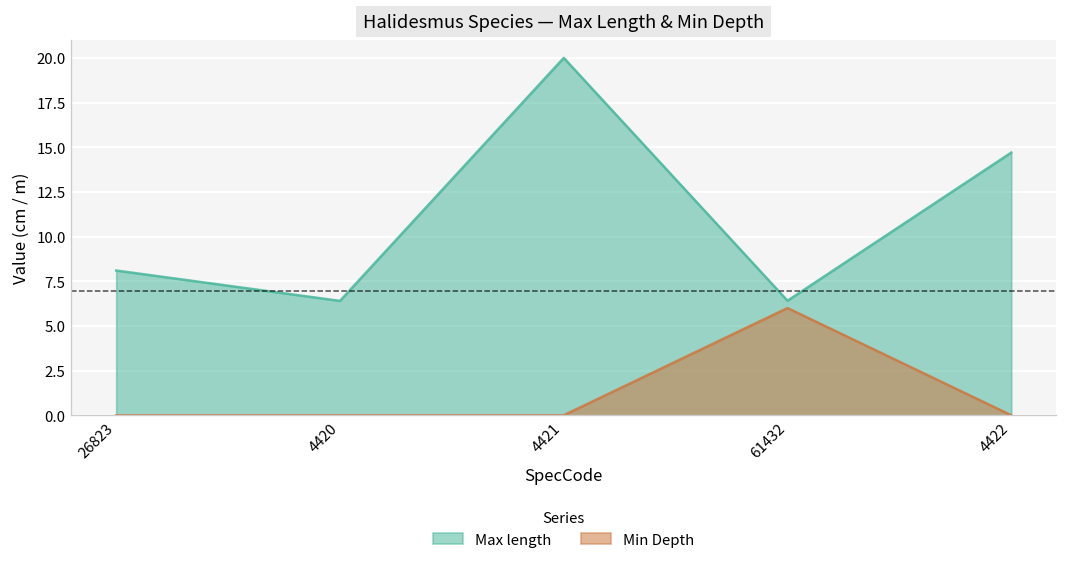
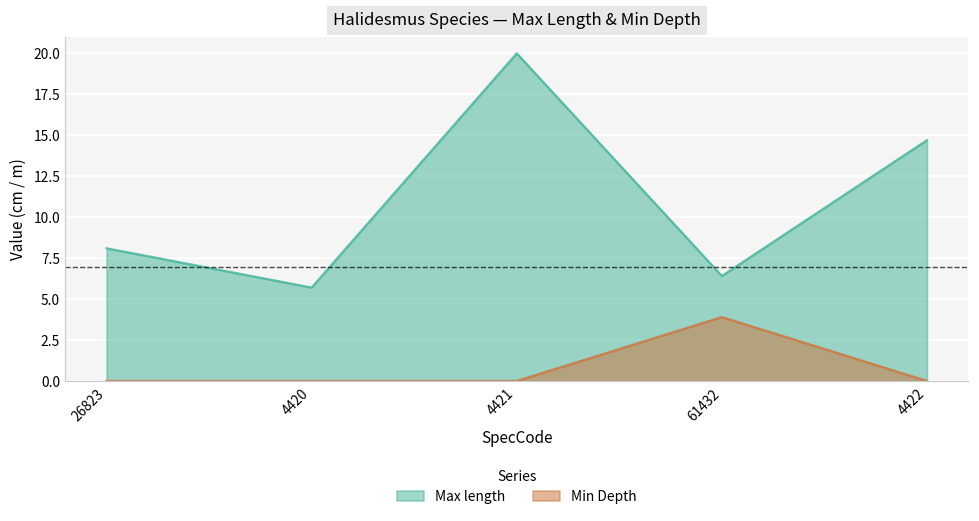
  {
    "Max length": {
      "26823": 8.1,
-     "4420": 6.4,
+     "4420": 5.7,
      "4421": 20.0,
      "61432": 6.4,
      "4422": 14.7
    },
    "Min Depth": {
      "26823": 0.0,
      "4420": 0.0,
      "4421": 0.0,
-     "61432": 6.0,
+     "61432": 3.9,
      "4422": 0.0
    }
  }
